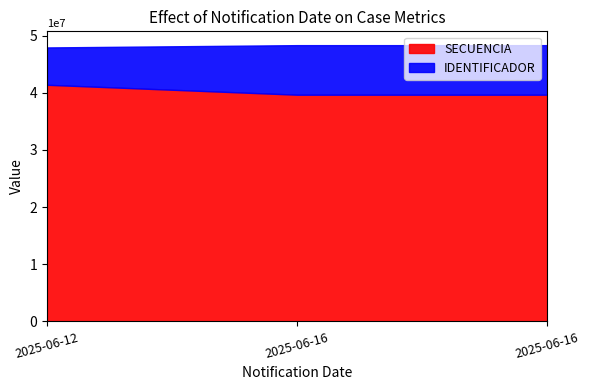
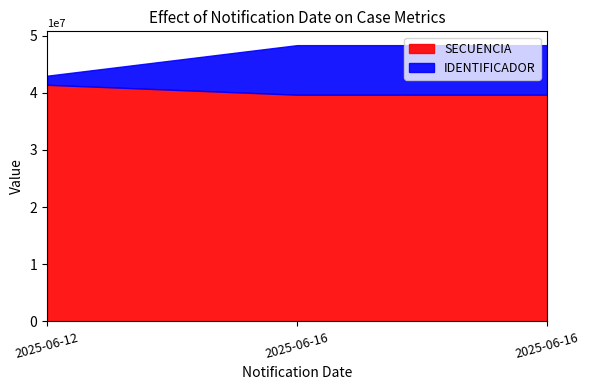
  {
    "SECUENCIA": {
      "2025-06-12": 41000000
    },
    "IDENTIFICADOR": {
-     "2025-06-12": 7000000
+     "2025-06-12": 2000000
    }
  }
